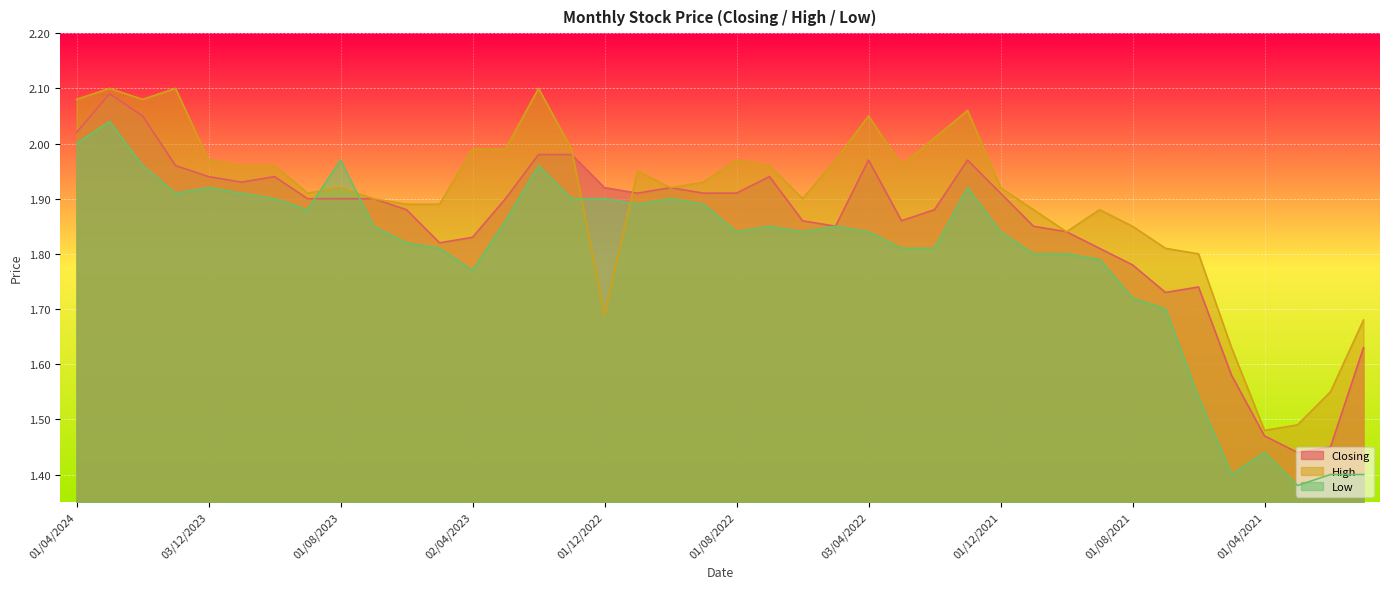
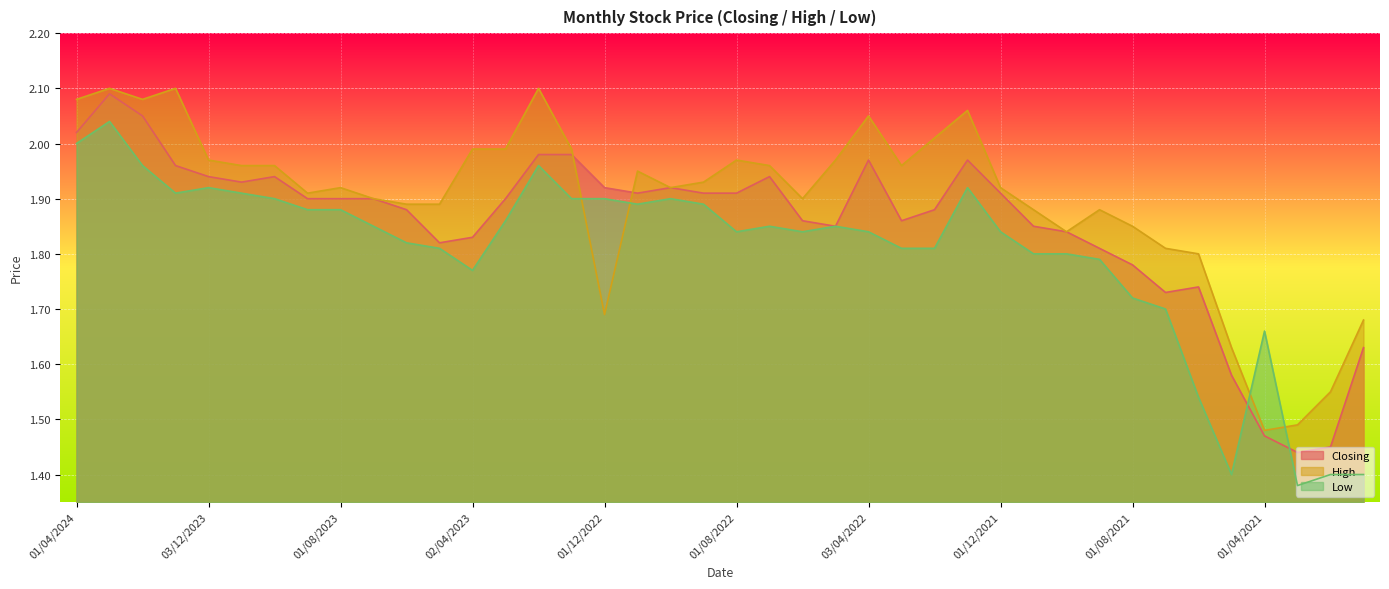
  {
    "Closing": {
      "01/04/2024": 2.02,
      "03/12/2023": 1.94,
      "01/08/2023": 1.90,
      "02/04/2023": 1.83,
      "01/12/2022": 1.92,
      "01/08/2022": 1.91,
      "03/04/2022": 1.97,
      "01/12/2021": 1.91,
      "01/08/2021": 1.78,
      "01/04/2021": 1.47
    },
    "High": {
      "01/04/2024": 2.08,
      "03/12/2023": 1.97,
      "01/08/2023": 1.92,
      "02/04/2023": 1.99,
      "01/12/2022": 1.69,
      "01/08/2022": 1.97,
      "03/04/2022": 2.05,
      "01/12/2021": 1.92,
      "01/08/2021": 1.85,
      "01/04/2021": 1.48
    },
    "Low": {
      "01/04/2024": 2.00,
      "03/12/2023": 1.92,
-     "01/08/2023": 1.97,
+     "01/08/2023": 1.88,
      "02/04/2023": 1.77,
      "01/12/2022": 1.90,
      "01/08/2022": 1.84,
      "03/04/2022": 1.84,
      "01/12/2021": 1.84,
      "01/08/2021": 1.72,
-     "01/04/2021": 1.44
+     "01/04/2021": 1.66
    }
  }
